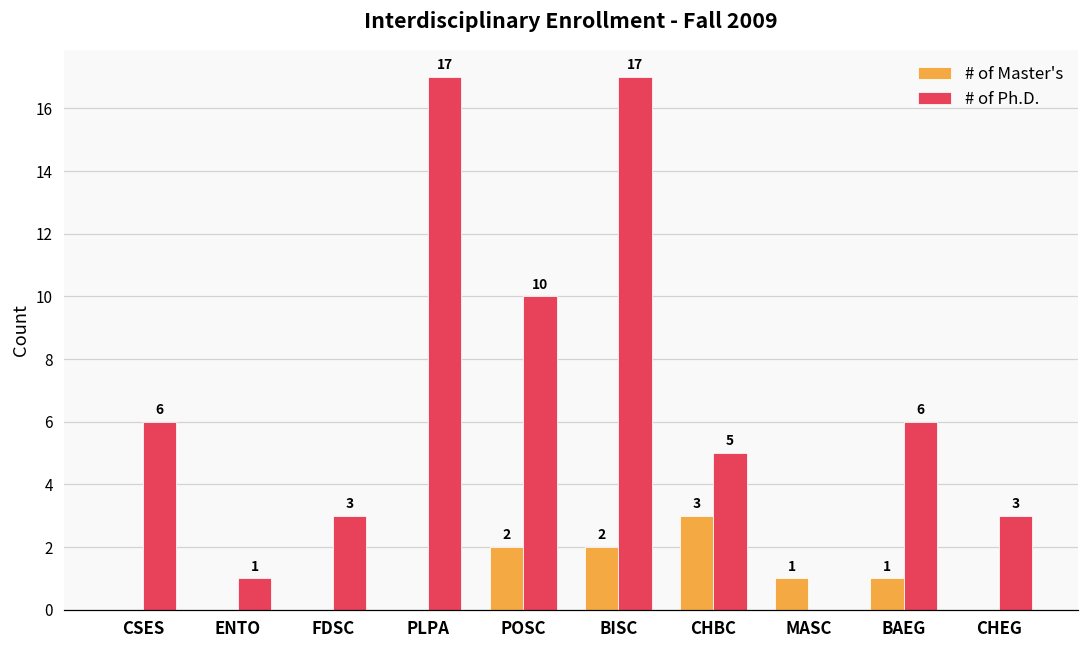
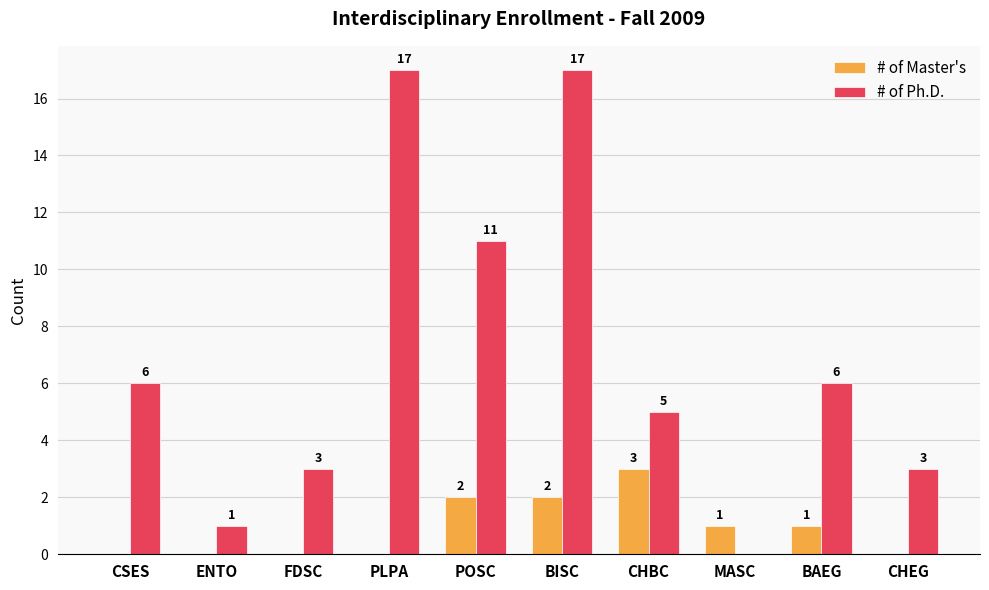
  {
    "# of Master's": {
      "POSC": 2,
      "BISC": 2,
      "CHBC": 3,
      "MASC": 1,
      "BAEG": 1
    },
    "# of Ph.D.": {
      "CSES": 6,
      "ENTO": 1,
      "FDSC": 3,
      "PLPA": 17,
-     "POSC": 10,
+     "POSC": 11,
      "BISC": 17,
      "CHBC": 5,
      "BAEG": 6,
      "CHEG": 3
    }
  }
